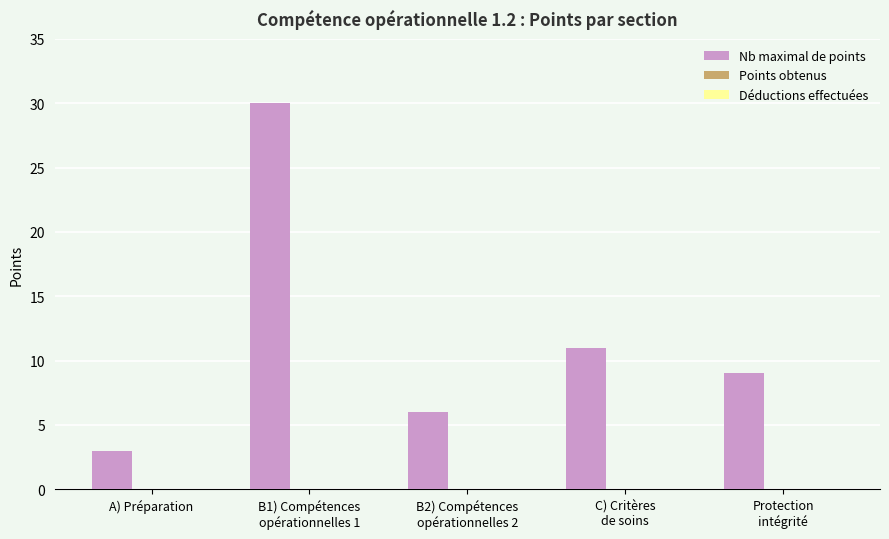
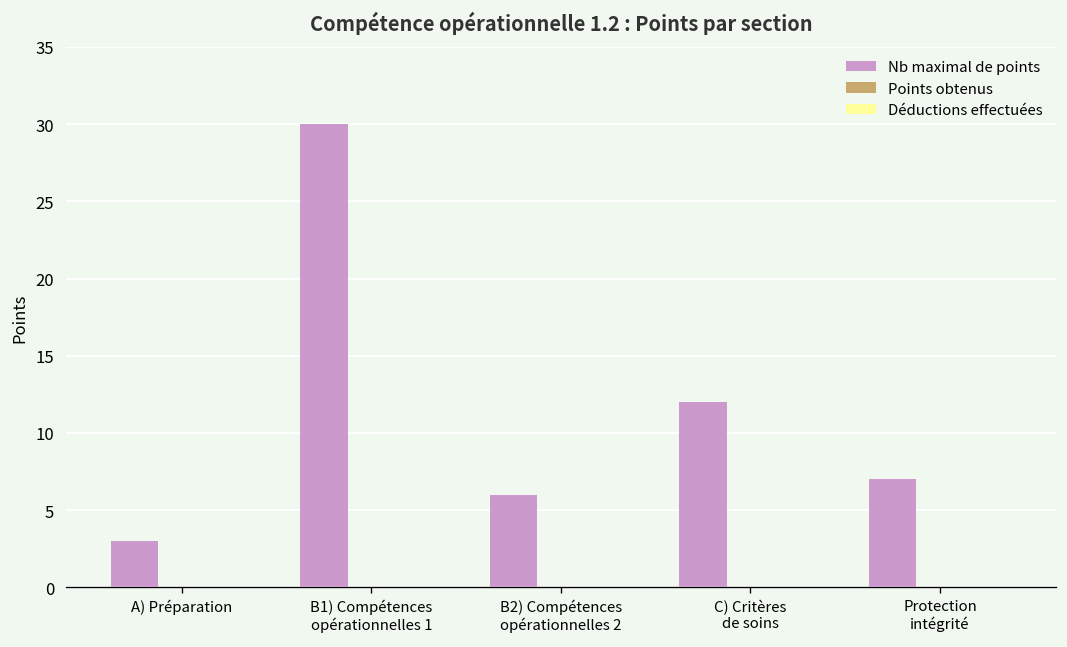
  {
    "Nb maximal de points": {
      "A) Préparation": 3,
      "B1) Compétences opérationnelles 1": 30,
      "B2) Compétences opérationnelles 2": 6,
-     "C) Critères de soins": 11,
-     "Protection intégrité": 9
+     "C) Critères de soins": 12,
+     "Protection intégrité": 7
    },
    "Points obtenus": {
      "A) Préparation": 0,
      "B1) Compétences opérationnelles 1": 0,
      "B2) Compétences opérationnelles 2": 0,
      "C) Critères de soins": 0,
      "Protection intégrité": 0
    },
    "Déductions effectuées": {
      "A) Préparation": 0,
      "B1) Compétences opérationnelles 1": 0,
      "B2) Compétences opérationnelles 2": 0,
      "C) Critères de soins": 0,
      "Protection intégrité": 0
    }
  }
